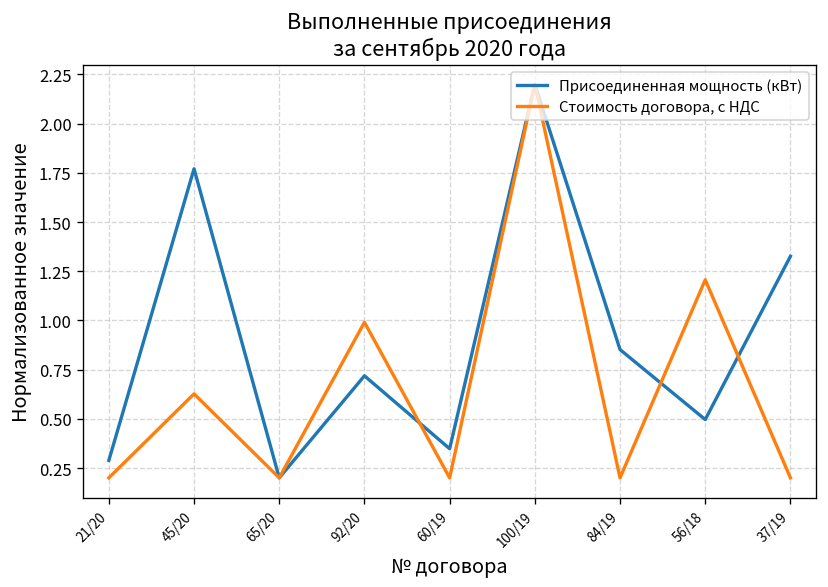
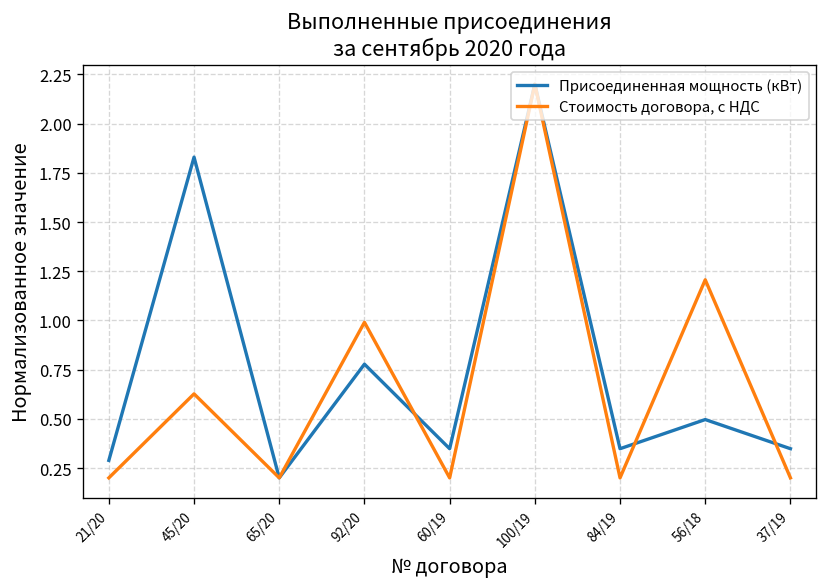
  {
    "Присоединенная мощность (кВт)": {
      "21/20": 0.29,
-     "45/20": 1.77,
-     "92/20": 0.72,
+     "45/20": 1.83,
+     "92/20": 0.78,
      "60/19": 0.35,
-     "84/19": 0.85,
+     "84/19": 0.35,
      "56/18": 0.50,
-     "37/19": 1.33
+     "37/19": 0.35
    },
    "Стоимость договора, с НДС": {
      "21/20": 0.20,
      "45/20": 0.63,
      "92/20": 0.99,
      "60/19": 0.20,
      "84/19": 0.20,
      "56/18": 1.21,
      "37/19": 0.20
    }
  }
